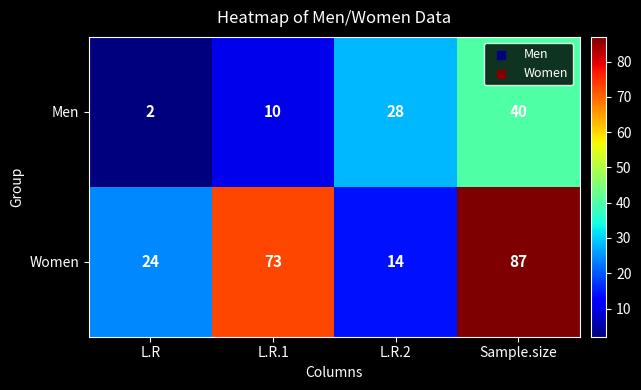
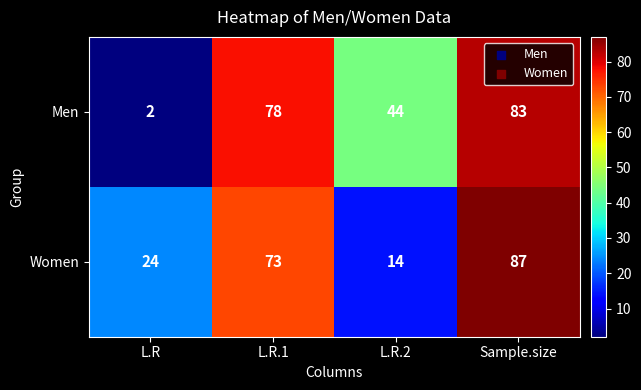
  {
    "Men": {
      "L.R": 2,
-     "L.R.1": 10,
-     "L.R.2": 28,
-     "Sample.size": 40
+     "L.R.1": 78,
+     "L.R.2": 44,
+     "Sample.size": 83
    },
    "Women": {
      "L.R": 24,
      "L.R.1": 73,
      "L.R.2": 14,
      "Sample.size": 87
    }
  }
